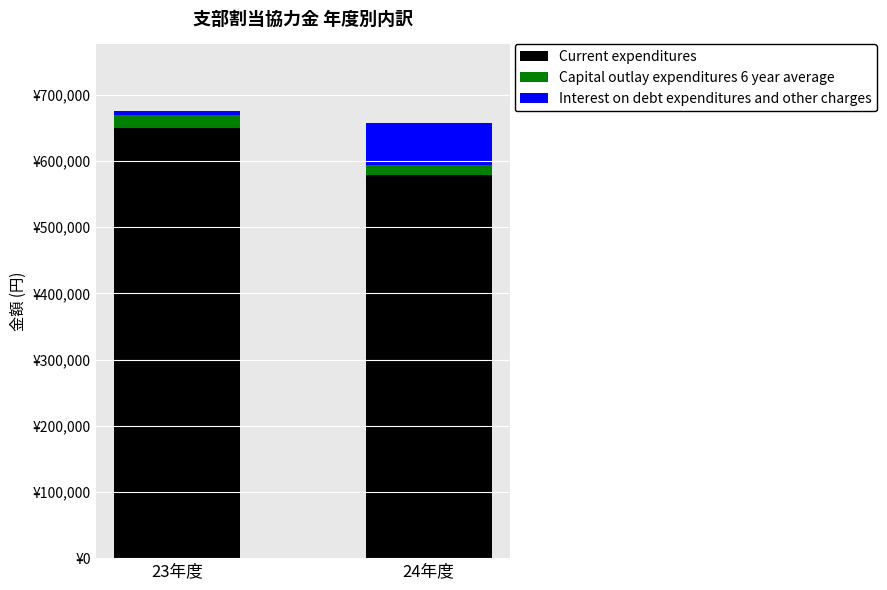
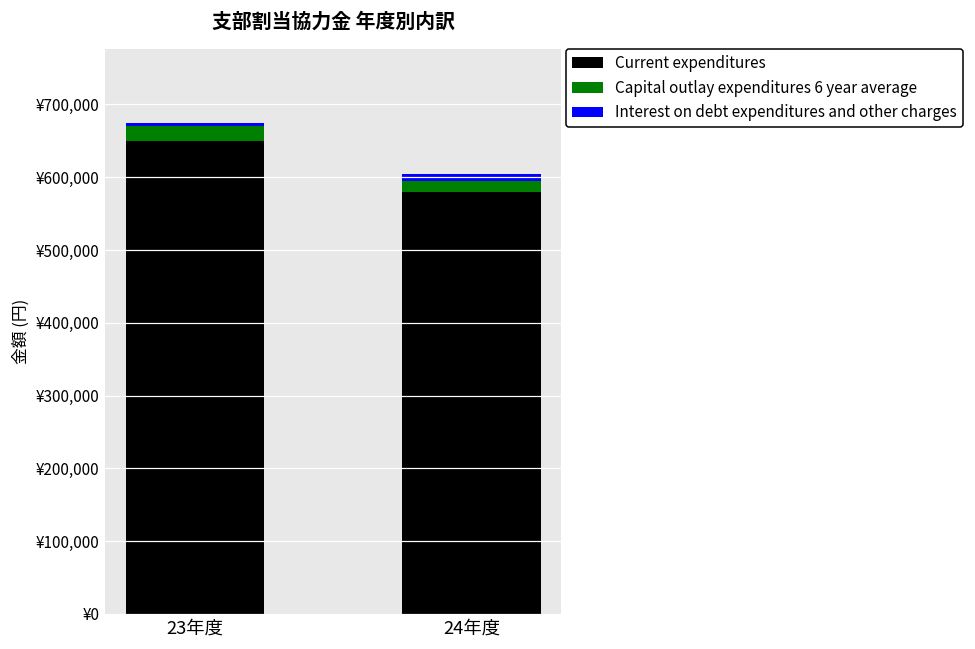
  {
    "Current expenditures": {
      "23年度": "¥650,000",
      "24年度": "¥580,000"
    },
    "Capital outlay expenditures 6 year average": {
      "23年度": "¥20,000",
      "24年度": "¥20,000"
    },
    "Interest on debt expenditures and other charges": {
      "23年度": "¥10,000",
-     "24年度": "¥60,000"
+     "24年度": "¥10,000"
    }
  }
